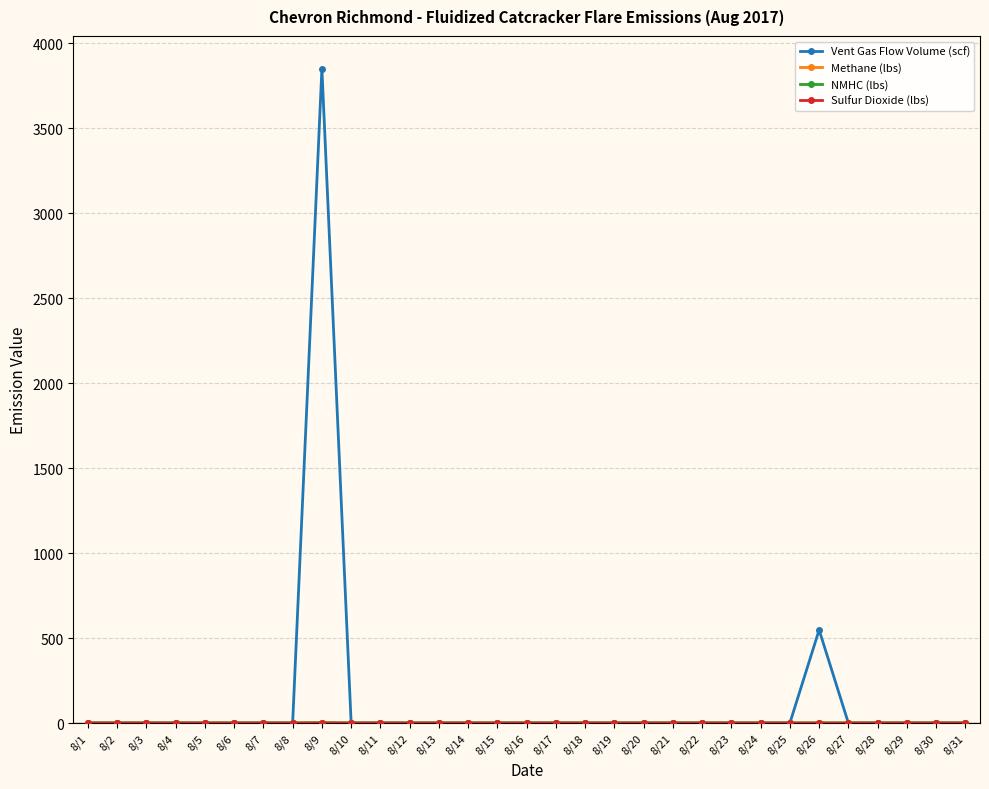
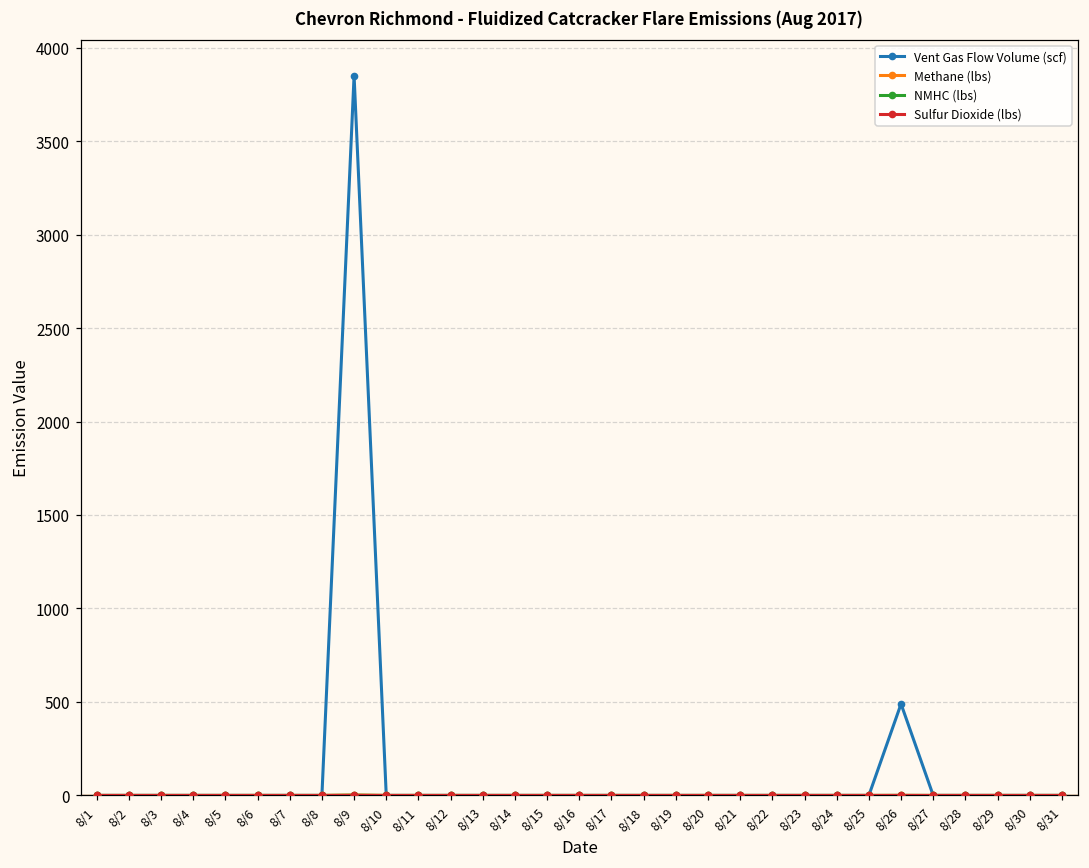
  {
    "Vent Gas Flow Volume (scf)": {
      "8/9": 3850,
-     "8/26": 550
+     "8/26": 490
    },
    "Sulfur Dioxide (lbs)": {
      "8/9": 0,
      "8/26": 0
    }
  }
